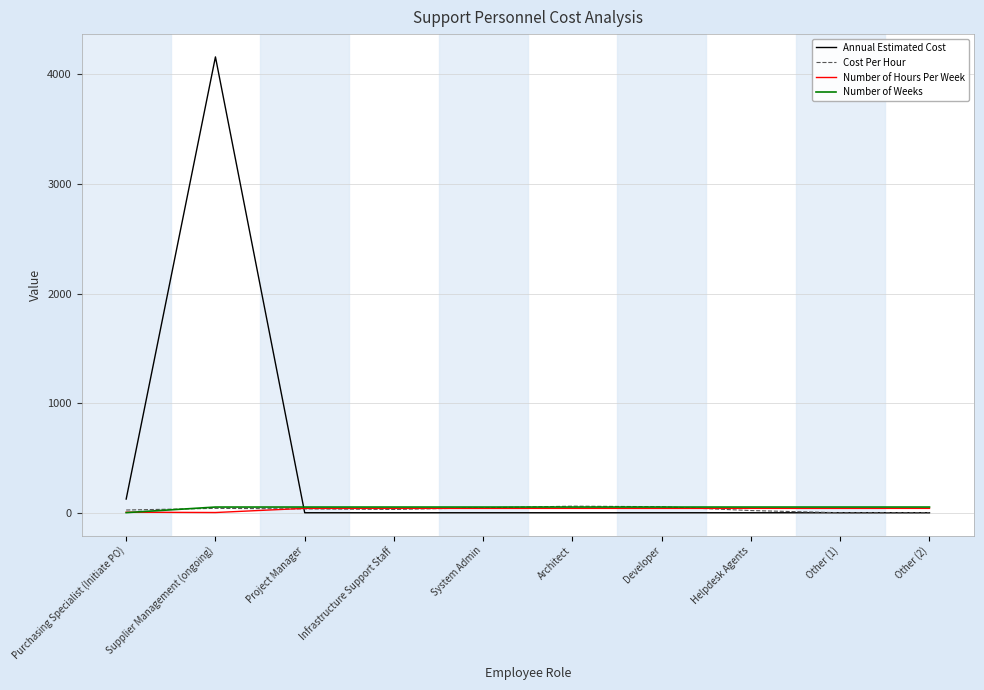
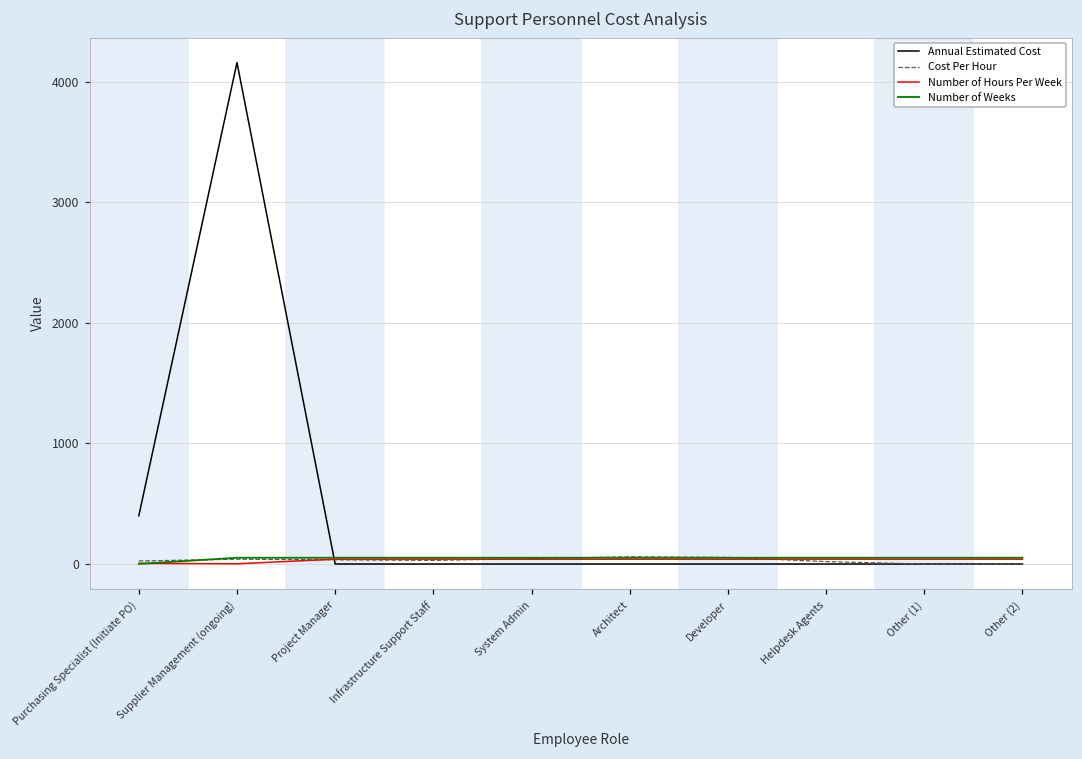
  {
    "Annual Estimated Cost": {
-     "Purchasing Specialist (Initiate PO)": 130,
+     "Purchasing Specialist (Initiate PO)": 400,
      "Supplier Management (ongoing)": 4160,
      "Project Manager": 0,
      "Infrastructure Support Staff": 0,
      "System Admin": 0,
      "Architect": 0,
      "Developer": 0
    },
    "Number of Hours Per Week": {
      "Supplier Management (ongoing)": 0
    }
  }
